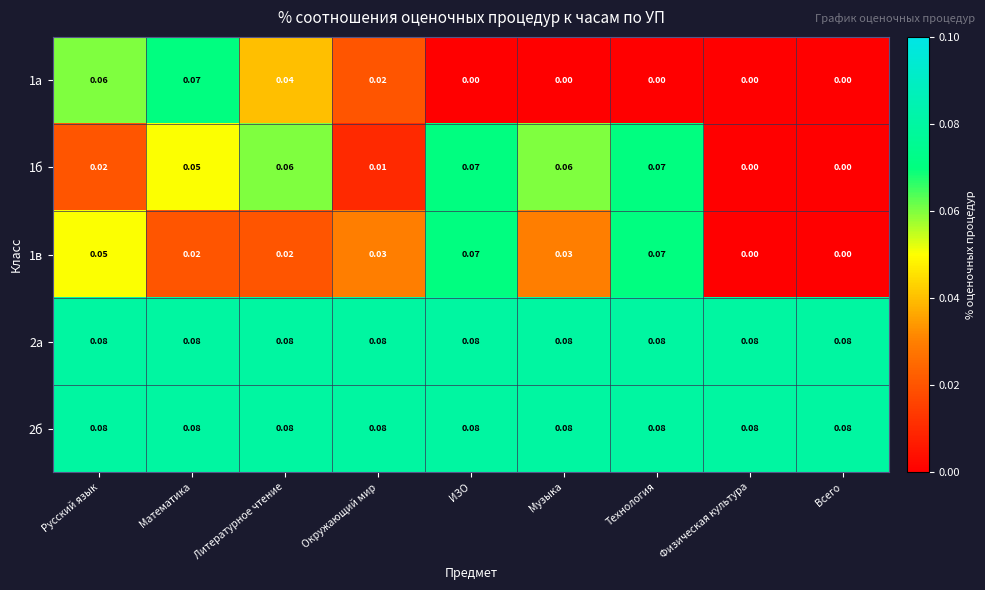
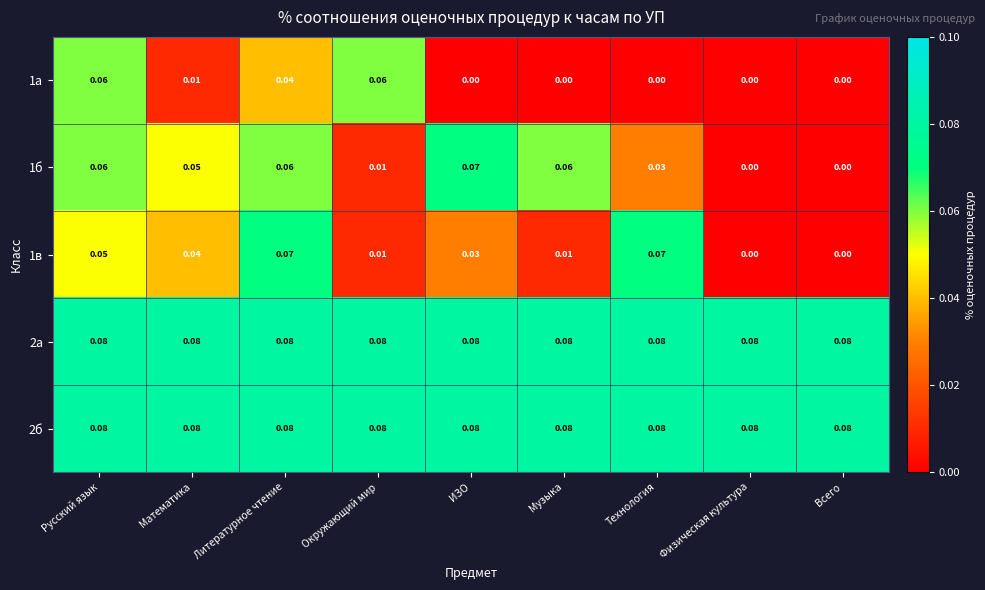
  {
    "1а": {
      "Русский язык": 0.06,
-     "Математика": 0.07,
+     "Математика": 0.01,
      "Литературное чтение": 0.04,
-     "Окружающий мир": 0.02,
+     "Окружающий мир": 0.06,
      "ИЗО": 0.00,
      "Музыка": 0.00,
      "Технология": 0.00,
      "Физическая культура": 0.00,
      "Всего": 0.00
    },
    "1б": {
-     "Русский язык": 0.02,
+     "Русский язык": 0.06,
      "Математика": 0.05,
      "Литературное чтение": 0.06,
      "Окружающий мир": 0.01,
      "ИЗО": 0.07,
      "Музыка": 0.06,
-     "Технология": 0.07,
+     "Технология": 0.03,
      "Физическая культура": 0.00,
      "Всего": 0.00
    },
    "1в": {
      "Русский язык": 0.05,
-     "Математика": 0.02,
-     "Литературное чтение": 0.02,
-     "Окружающий мир": 0.03,
-     "ИЗО": 0.07,
-     "Музыка": 0.03,
+     "Математика": 0.04,
+     "Литературное чтение": 0.07,
+     "Окружающий мир": 0.01,
+     "ИЗО": 0.03,
+     "Музыка": 0.01,
      "Технология": 0.07,
      "Физическая культура": 0.00,
      "Всего": 0.00
    },
    "2а": {
      "Русский язык": 0.08,
      "Математика": 0.08,
      "Литературное чтение": 0.08,
      "Окружающий мир": 0.08,
      "ИЗО": 0.08,
      "Музыка": 0.08,
      "Технология": 0.08,
      "Физическая культура": 0.08,
      "Всего": 0.08
    },
    "2б": {
      "Русский язык": 0.08,
      "Математика": 0.08,
      "Литературное чтение": 0.08,
      "Окружающий мир": 0.08,
      "ИЗО": 0.08,
      "Музыка": 0.08,
      "Технология": 0.08,
      "Физическая культура": 0.08,
      "Всего": 0.08
    }
  }
